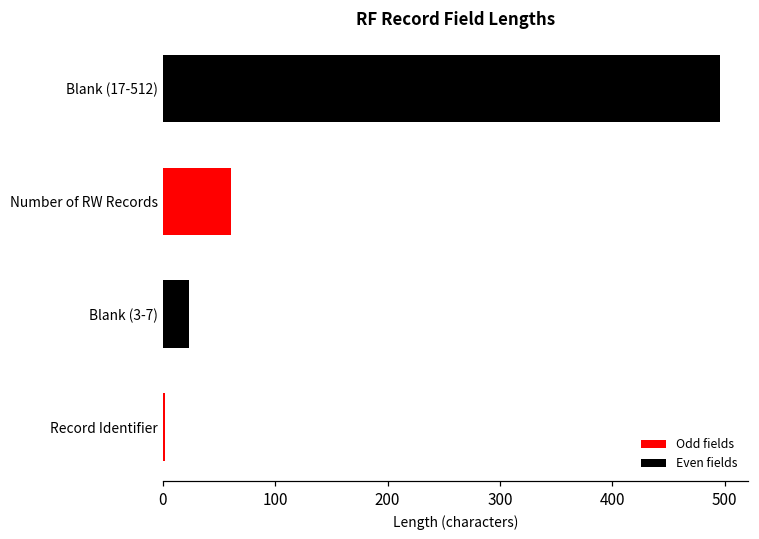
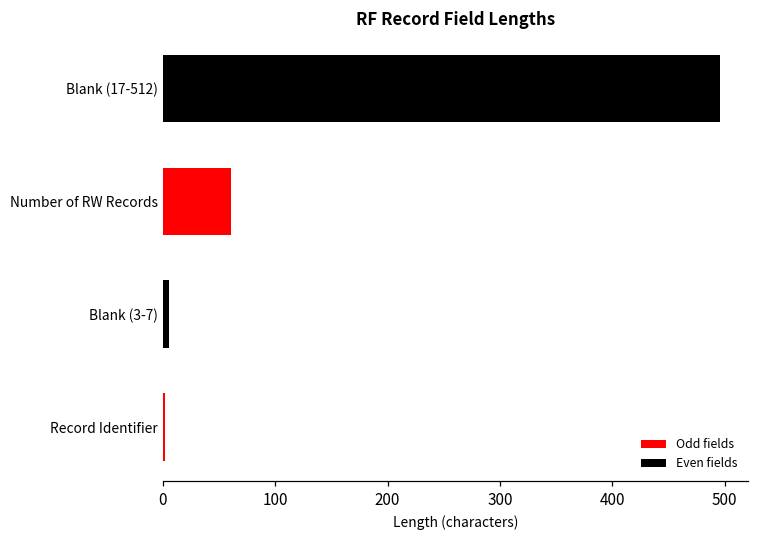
  {
    "Blank (17-512)": 496,
    "Number of RW Records": 61,
-   "Blank (3-7)": 23
+   "Blank (3-7)": 5
  }
